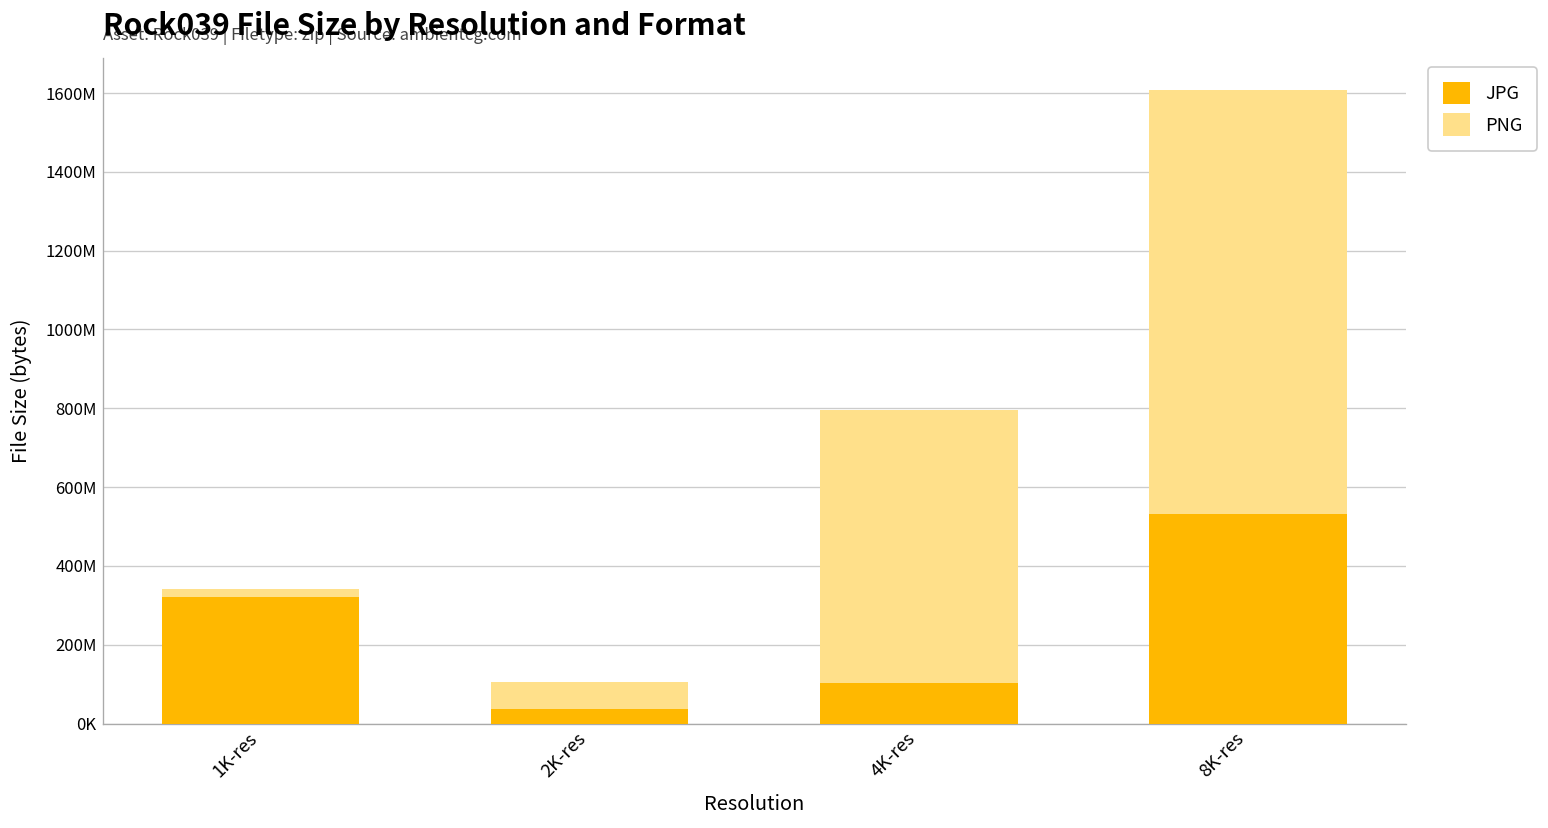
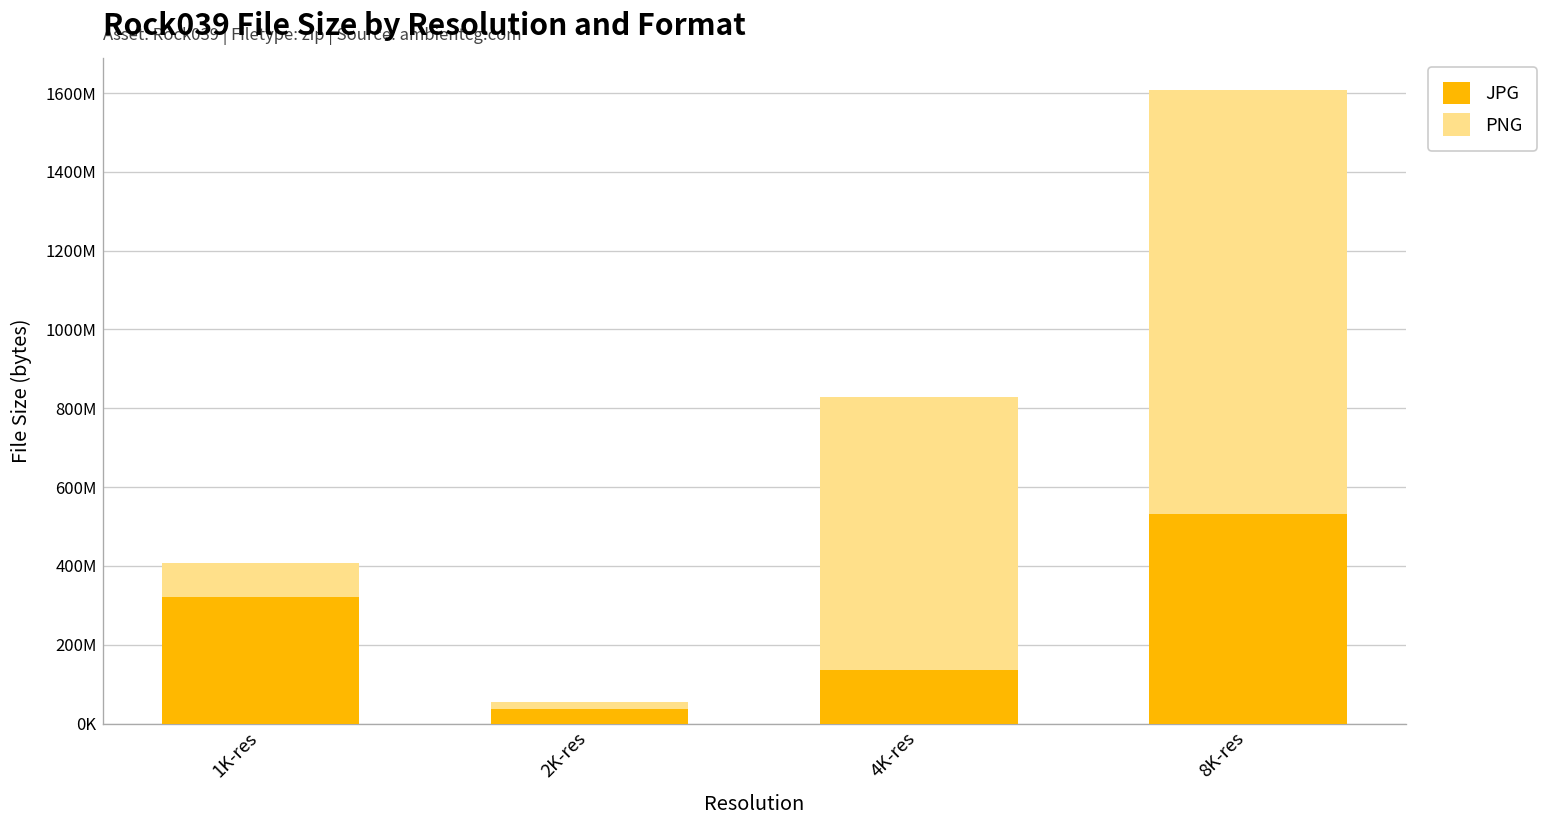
  {
    "JPG": {
      "1K-res": 320000000,
      "2K-res": 40000000,
-     "4K-res": 100000000,
+     "4K-res": 140000000,
      "8K-res": 530000000
    },
    "PNG": {
-     "1K-res": 20000000,
-     "2K-res": 70000000,
+     "1K-res": 80000000,
+     "2K-res": 20000000,
      "4K-res": 690000000,
      "8K-res": 1080000000
    }
  }
